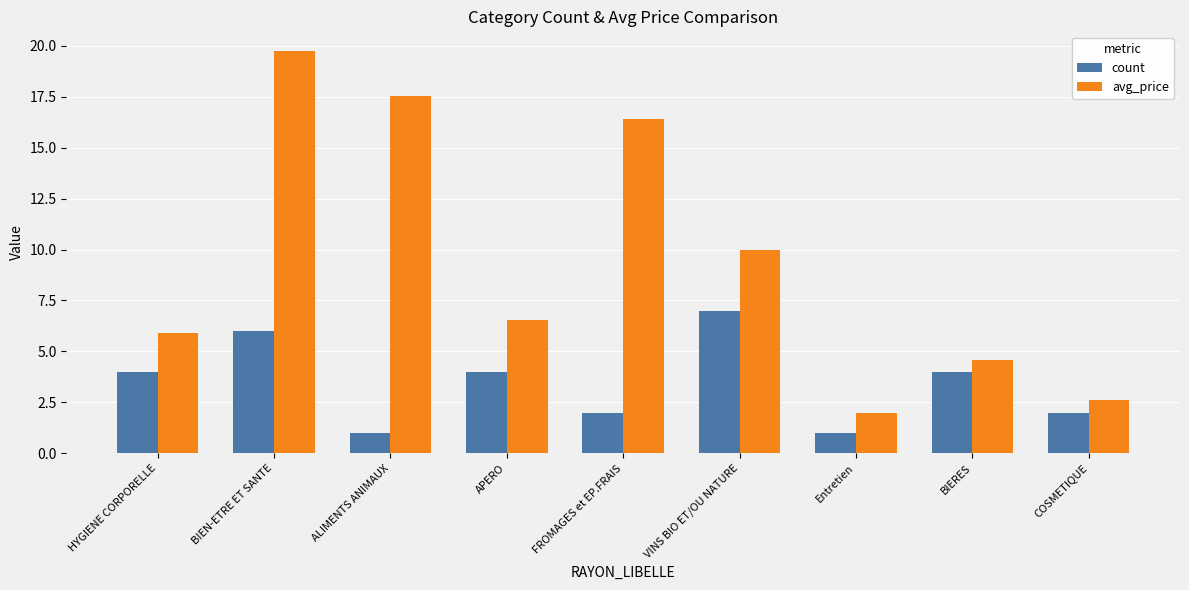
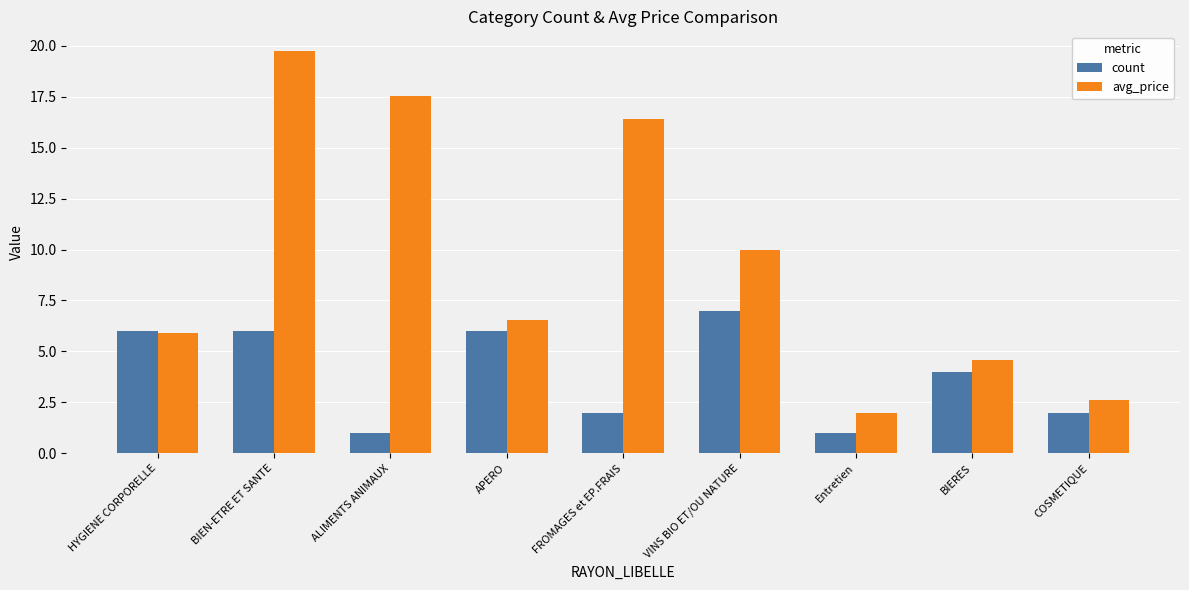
  {
    "count": {
-     "HYGIENE CORPORELLE": 4,
+     "HYGIENE CORPORELLE": 6,
      "BIEN-ETRE ET SANTE": 6,
      "ALIMENTS ANIMAUX": 1,
-     "APERO": 4,
+     "APERO": 6,
      "FROMAGES et EP.FRAIS": 2,
      "VINS BIO ET/OU NATURE": 7,
      "Entretien": 1,
      "BIERES": 4,
      "COSMETIQUE": 2
    },
    "avg_price": {
      "HYGIENE CORPORELLE": 6,
      "BIEN-ETRE ET SANTE": 19.7,
      "ALIMENTS ANIMAUX": 17.5,
      "APERO": 6.5,
      "FROMAGES et EP.FRAIS": 16.4,
      "VINS BIO ET/OU NATURE": 10,
      "Entretien": 2,
      "BIERES": 4.6,
      "COSMETIQUE": 2.6
    }
  }
